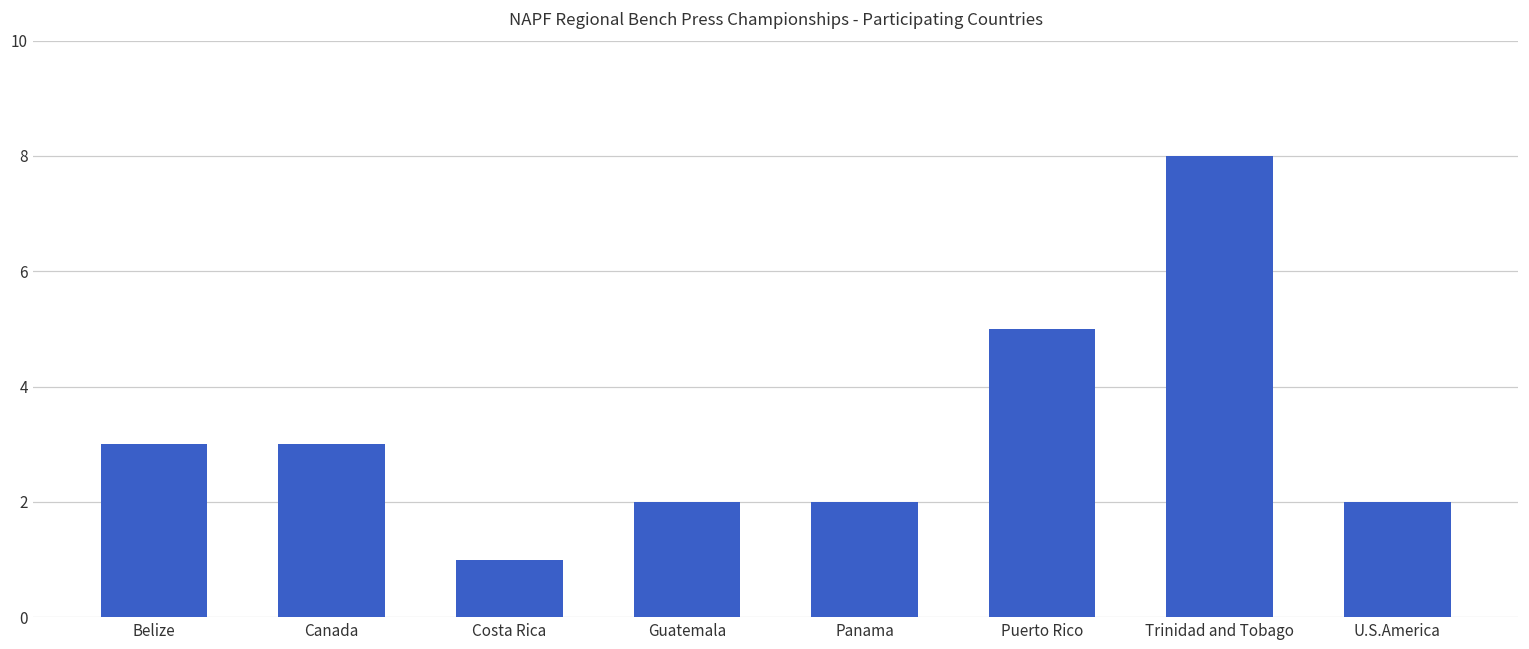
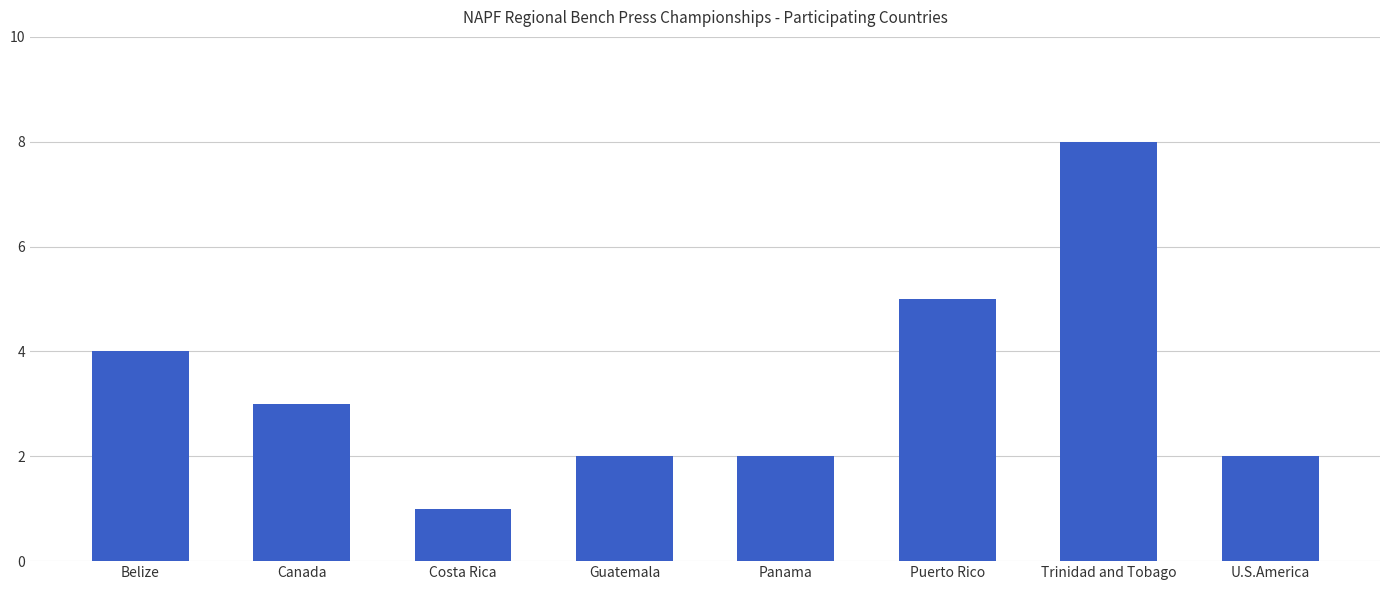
  {
-   "Belize": 3,
+   "Belize": 4,
    "Canada": 3,
    "Costa Rica": 1,
    "Guatemala": 2,
    "Panama": 2,
    "Puerto Rico": 5,
    "Trinidad and Tobago": 8,
    "U.S.America": 2
  }
